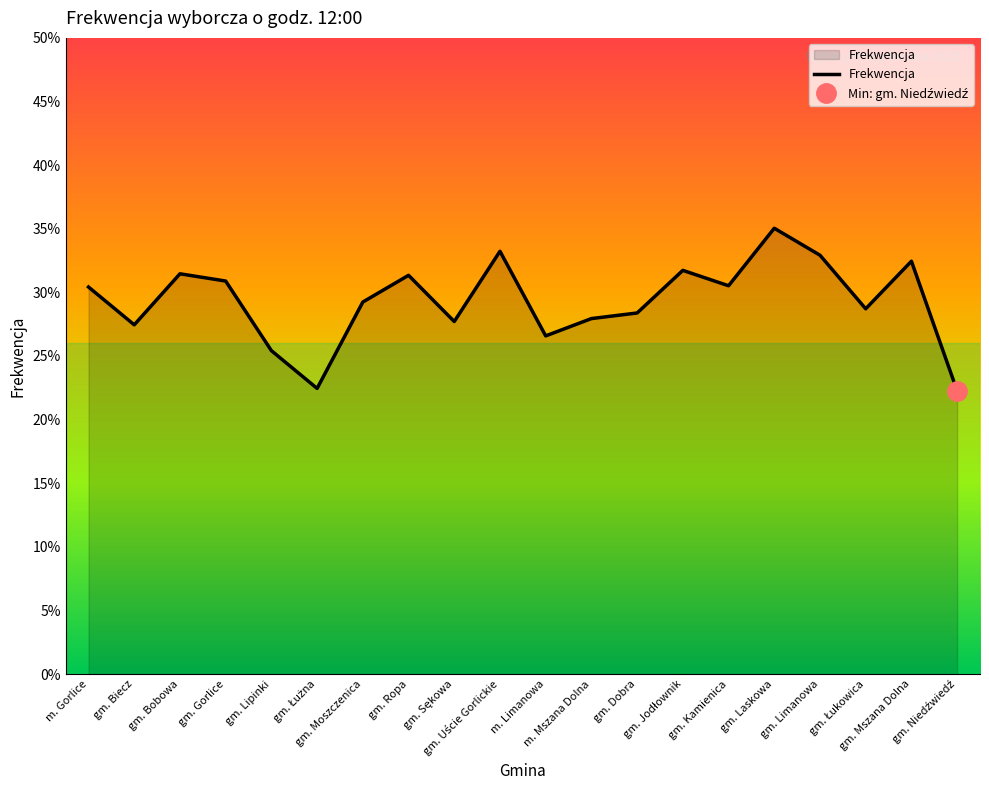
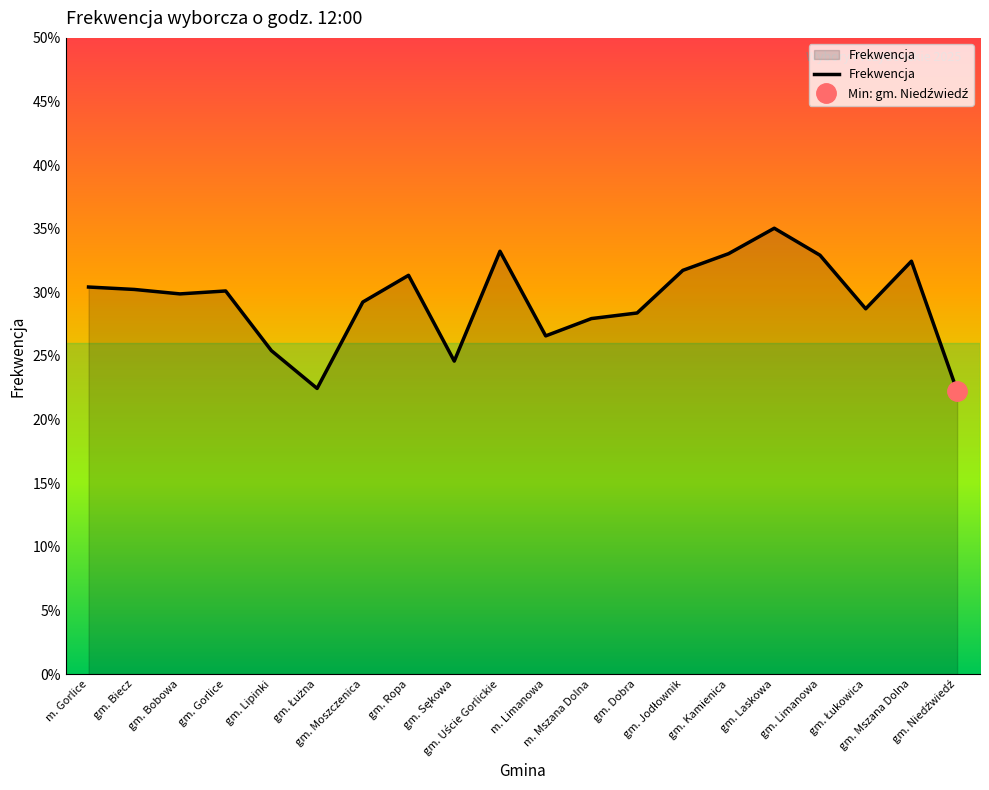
  {
    "Frekwencja": {
      "m. Gorlice": "30.4%",
-     "gm. Biecz": "27.5%",
-     "gm. Bobowa": "31.5%",
-     "gm. Gorlice": "30.9%",
+     "gm. Biecz": "30.2%",
+     "gm. Bobowa": "29.9%",
+     "gm. Gorlice": "30.1%",
      "gm. Lipinki": "25.4%",
      "gm. Łużna": "22.5%",
      "gm. Moszczenica": "29.2%",
      "gm. Ropa": "31.3%",
-     "gm. Sękowa": "27.7%",
+     "gm. Sękowa": "24.6%",
      "gm. Uście Gorlickie": "33.2%",
      "m. Limanowa": "26.6%",
      "m. Mszana Dolna": "27.9%",
      "gm. Dobra": "28.4%",
      "gm. Jodłownik": "31.7%",
-     "gm. Kamienica": "30.5%",
+     "gm. Kamienica": "33.0%",
      "gm. Laskowa": "35.0%",
      "gm. Limanowa": "32.9%",
      "gm. Łukowica": "28.7%",
      "gm. Mszana Dolna": "32.5%"
    }
  }
